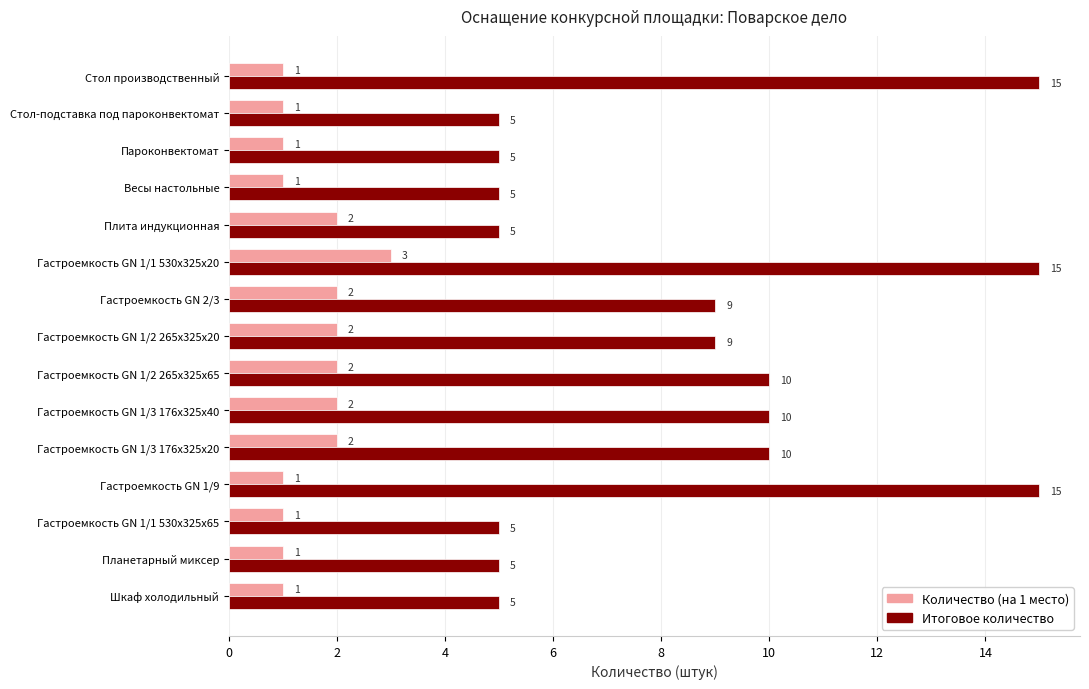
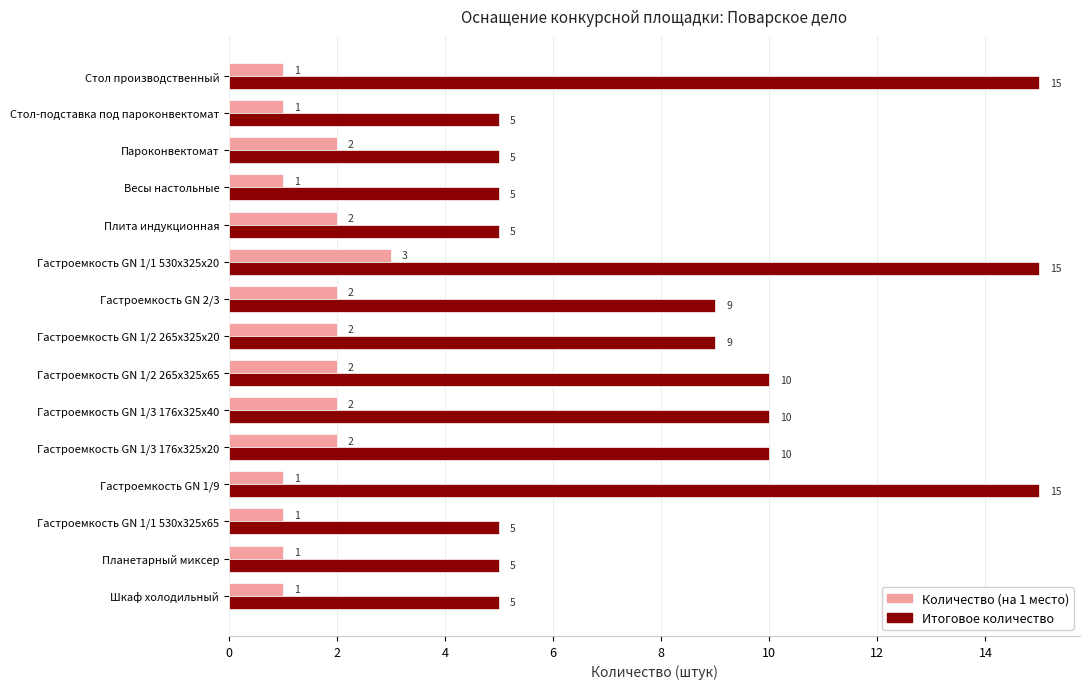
  {
    "Количество (на 1 место)": {
      "Стол производственный": 1,
      "Стол-подставка под пароконвектомат": 1,
-     "Пароконвектомат": 1,
+     "Пароконвектомат": 2,
      "Весы настольные": 1,
      "Плита индукционная": 2,
      "Гастроемкость GN 1/1 530х325х20": 3,
      "Гастроемкость GN 2/3": 2,
      "Гастроемкость GN 1/2 265х325х20": 2,
      "Гастроемкость GN 1/2 265х325х65": 2,
      "Гастроемкость GN 1/3 176х325х40": 2,
      "Гастроемкость GN 1/3 176х325х20": 2,
      "Гастроемкость GN 1/9": 1,
      "Гастроемкость GN 1/1 530х325х65": 1,
      "Планетарный миксер": 1,
      "Шкаф холодильный": 1
    },
    "Итоговое количество": {
      "Стол производственный": 15,
      "Стол-подставка под пароконвектомат": 5,
      "Пароконвектомат": 5,
      "Весы настольные": 5,
      "Плита индукционная": 5,
      "Гастроемкость GN 1/1 530х325х20": 15,
      "Гастроемкость GN 2/3": 9,
      "Гастроемкость GN 1/2 265х325х20": 9,
      "Гастроемкость GN 1/2 265х325х65": 10,
      "Гастроемкость GN 1/3 176х325х40": 10,
      "Гастроемкость GN 1/3 176х325х20": 10,
      "Гастроемкость GN 1/9": 15,
      "Гастроемкость GN 1/1 530х325х65": 5,
      "Планетарный миксер": 5,
      "Шкаф холодильный": 5
    }
  }
